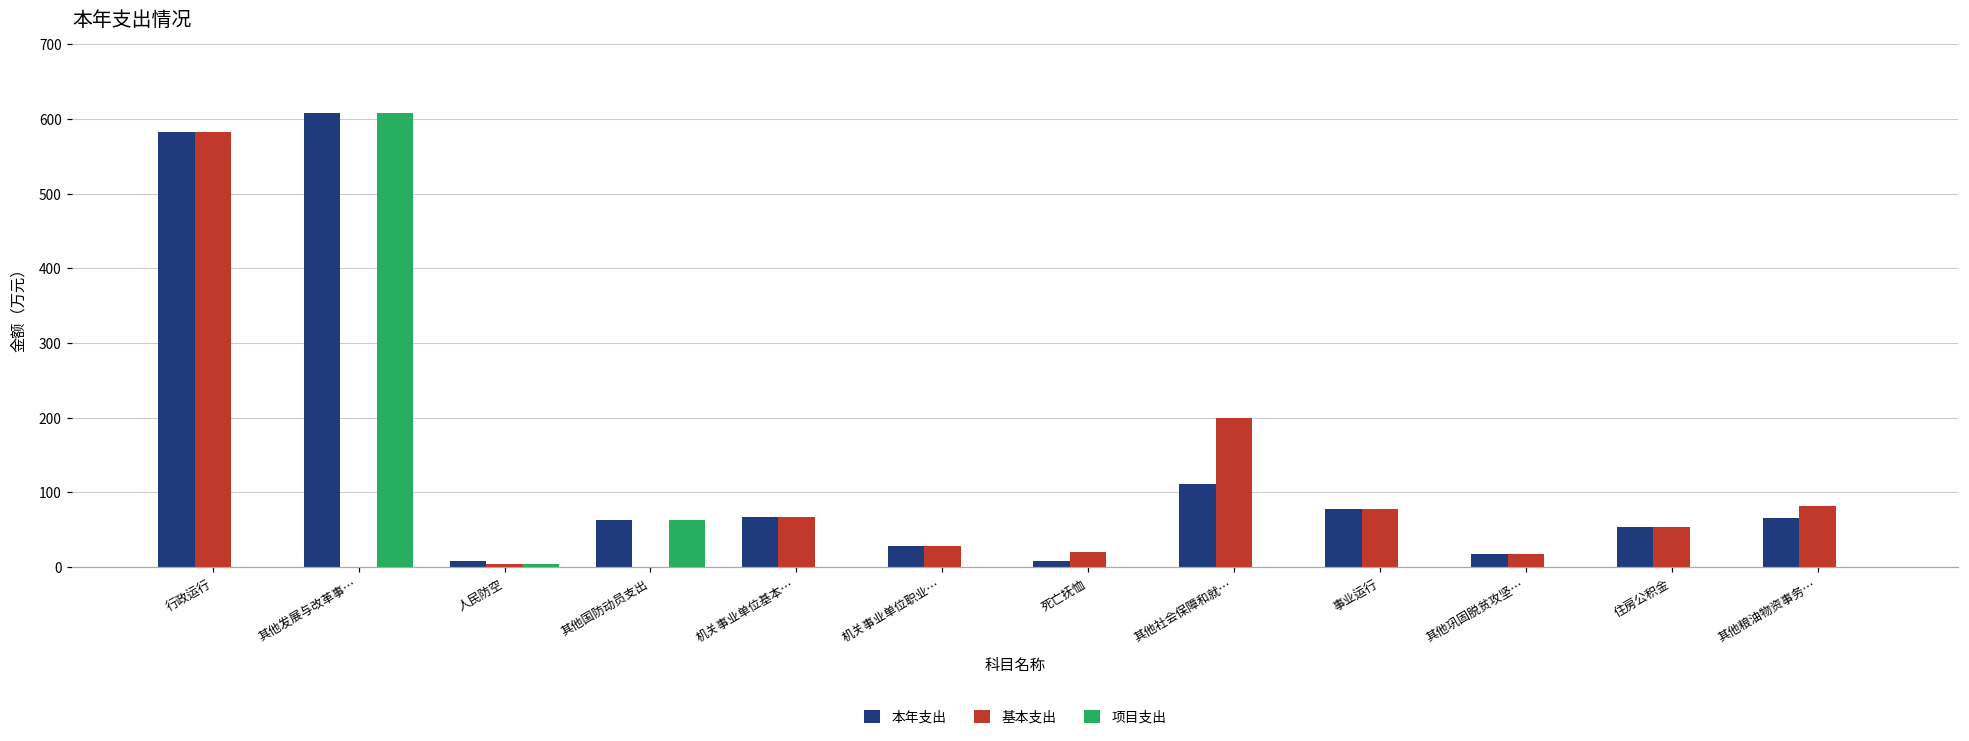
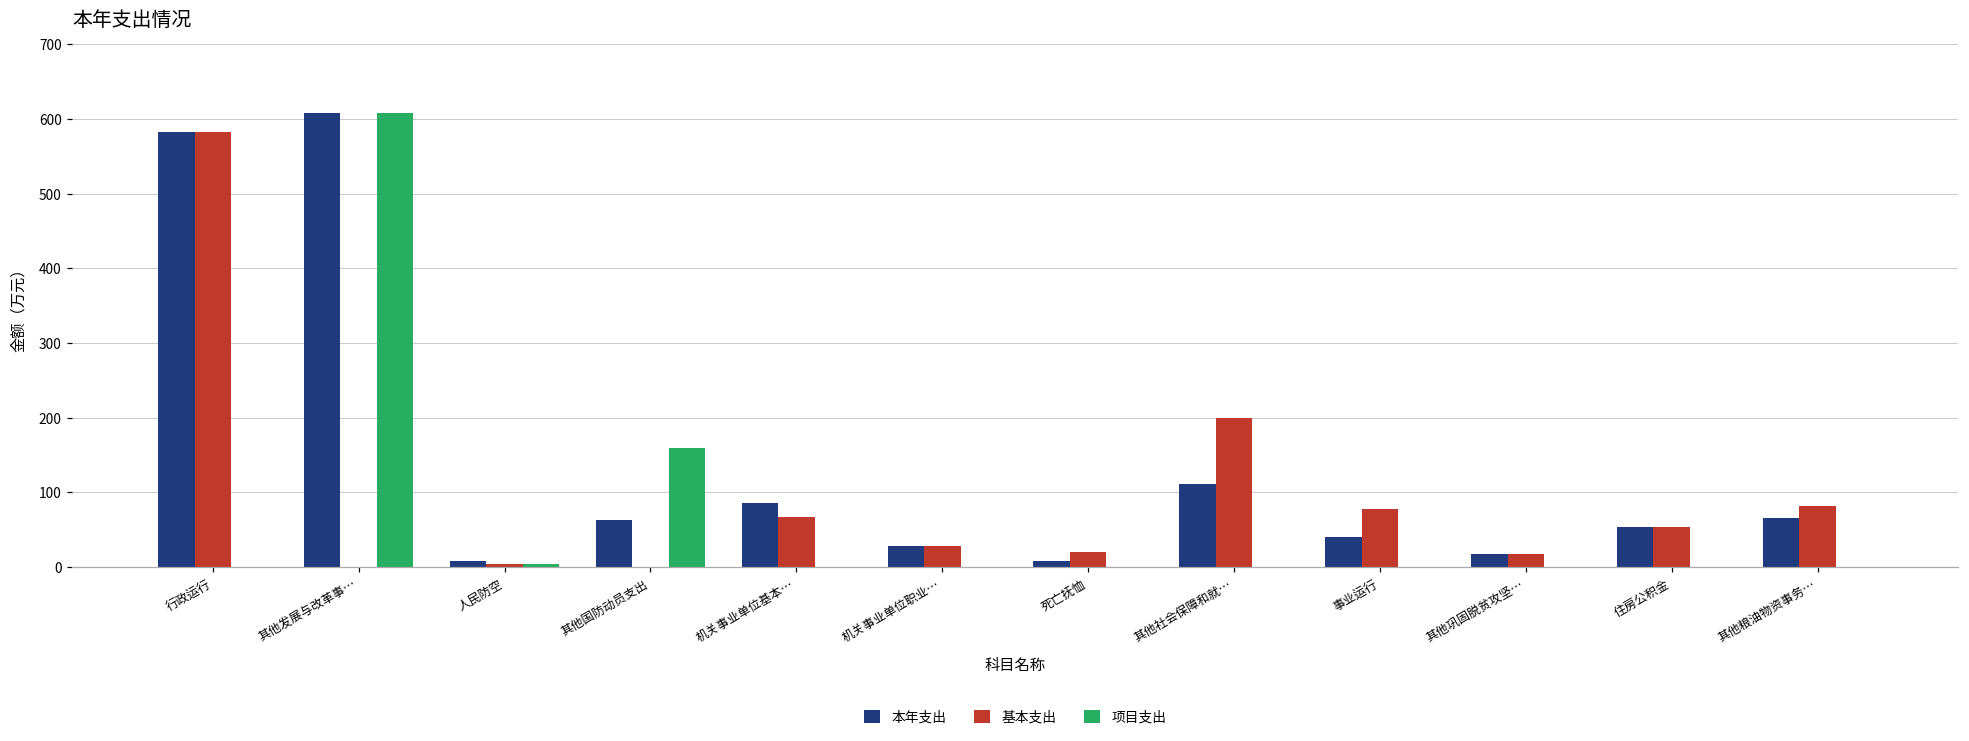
  {
    "本年支出": {
      "行政运行": 580,
      "其他发展与改革事…": 610,
      "人民防空": 10,
      "其他国防动员支出": 60,
-     "机关事业单位基本…": 70,
+     "机关事业单位基本…": 90,
      "机关事业单位职业…": 30,
      "死亡抚恤": 10,
      "其他社会保障和就…": 110,
-     "事业运行": 80,
+     "事业运行": 40,
      "其他巩固脱贫攻坚…": 20,
      "住房公积金": 50,
      "其他粮油物资事务…": 70
    },
    "基本支出": {
      "行政运行": 580,
      "其他发展与改革事…": 0,
      "人民防空": 0,
      "其他国防动员支出": 0,
      "机关事业单位基本…": 70,
      "机关事业单位职业…": 30,
      "死亡抚恤": 20,
      "其他社会保障和就…": 200,
      "事业运行": 80,
      "其他巩固脱贫攻坚…": 20,
      "住房公积金": 50,
      "其他粮油物资事务…": 80
    },
    "项目支出": {
      "行政运行": 0,
      "其他发展与改革事…": 610,
-     "其他国防动员支出": 60,
+     "其他国防动员支出": 160,
      "机关事业单位基本…": 0,
      "机关事业单位职业…": 0,
      "死亡抚恤": 0,
      "其他社会保障和就…": 0,
      "事业运行": 0,
      "其他巩固脱贫攻坚…": 0,
      "住房公积金": 0,
      "其他粮油物资事务…": 0
    }
  }
